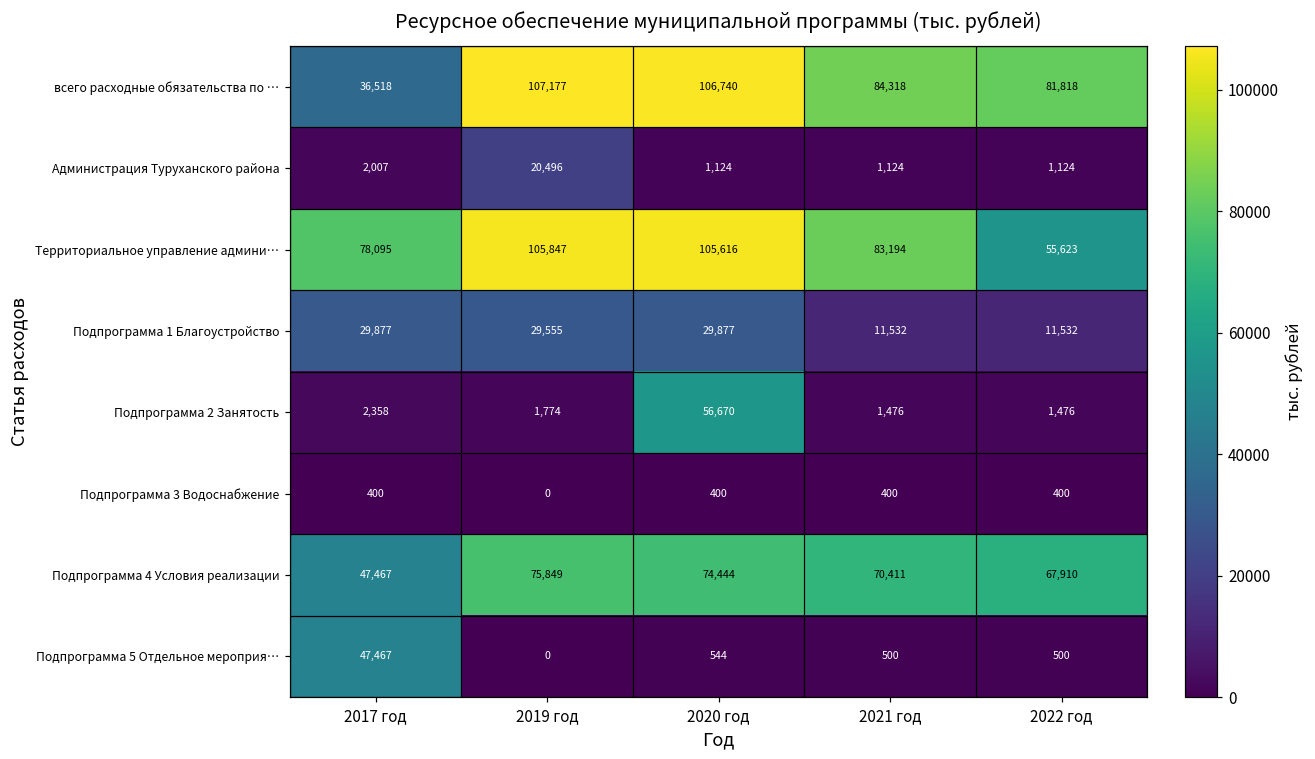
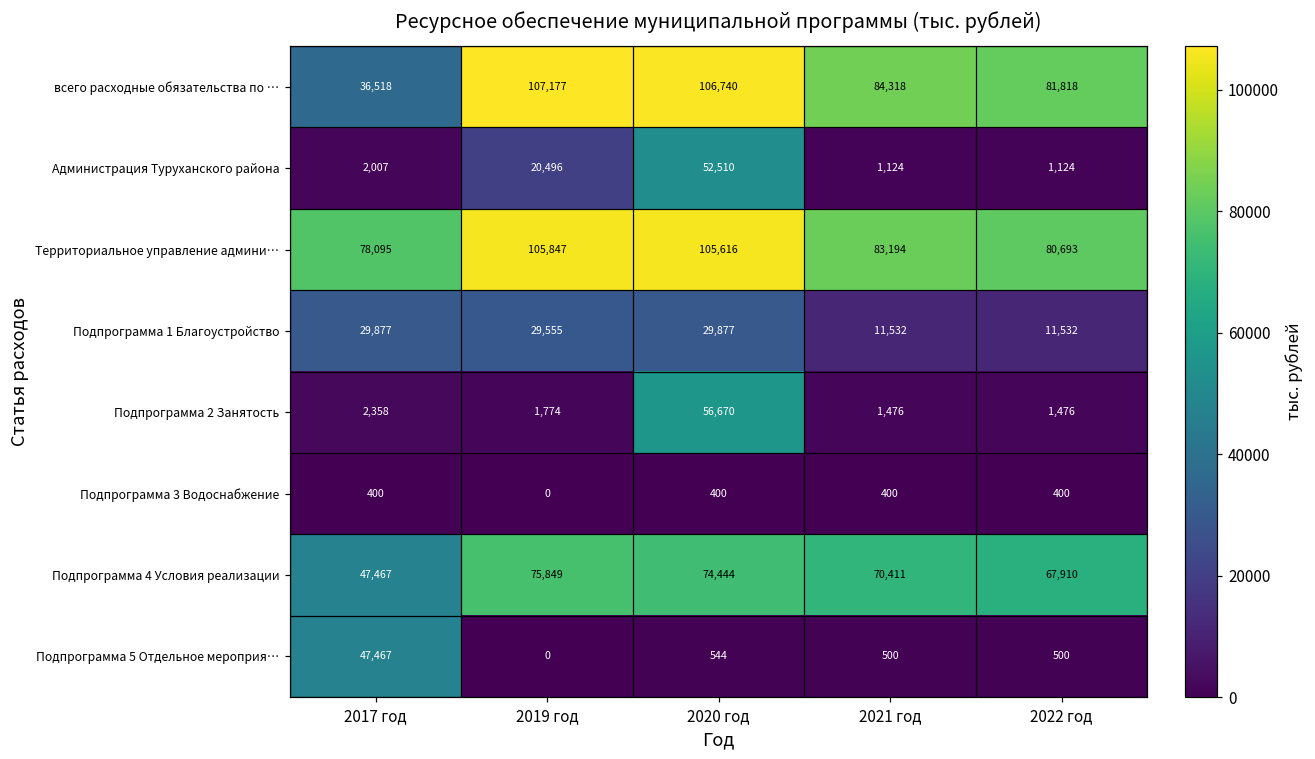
  {
    "всего расходные обязательства по …": {
      "2017 год": "36,518",
      "2019 год": "107,177",
      "2020 год": "106,740",
      "2021 год": "84,318",
      "2022 год": "81,818"
    },
    "Администрация Туруханского района": {
      "2017 год": "2,007",
      "2019 год": "20,496",
-     "2020 год": "1,124",
+     "2020 год": "52,510",
      "2021 год": "1,124",
      "2022 год": "1,124"
    },
    "Территориальное управление админи…": {
      "2017 год": "78,095",
      "2019 год": "105,847",
      "2020 год": "105,616",
      "2021 год": "83,194",
-     "2022 год": "55,623"
+     "2022 год": "80,693"
    },
    "Подпрограмма 1 Благоустройство": {
      "2017 год": "29,877",
      "2019 год": "29,555",
      "2020 год": "29,877",
      "2021 год": "11,532",
      "2022 год": "11,532"
    },
    "Подпрограмма 2 Занятость": {
      "2017 год": "2,358",
      "2019 год": "1,774",
      "2020 год": "56,670",
      "2021 год": "1,476",
      "2022 год": "1,476"
    },
    "Подпрограмма 3 Водоснабжение": {
      "2017 год": "400",
      "2019 год": "0",
      "2020 год": "400",
      "2021 год": "400",
      "2022 год": "400"
    },
    "Подпрограмма 4 Условия реализации": {
      "2017 год": "47,467",
      "2019 год": "75,849",
      "2020 год": "74,444",
      "2021 год": "70,411",
      "2022 год": "67,910"
    },
    "Подпрограмма 5 Отдельное мероприя…": {
      "2017 год": "47,467",
      "2019 год": "0",
      "2020 год": "544",
      "2021 год": "500",
      "2022 год": "500"
    }
  }
